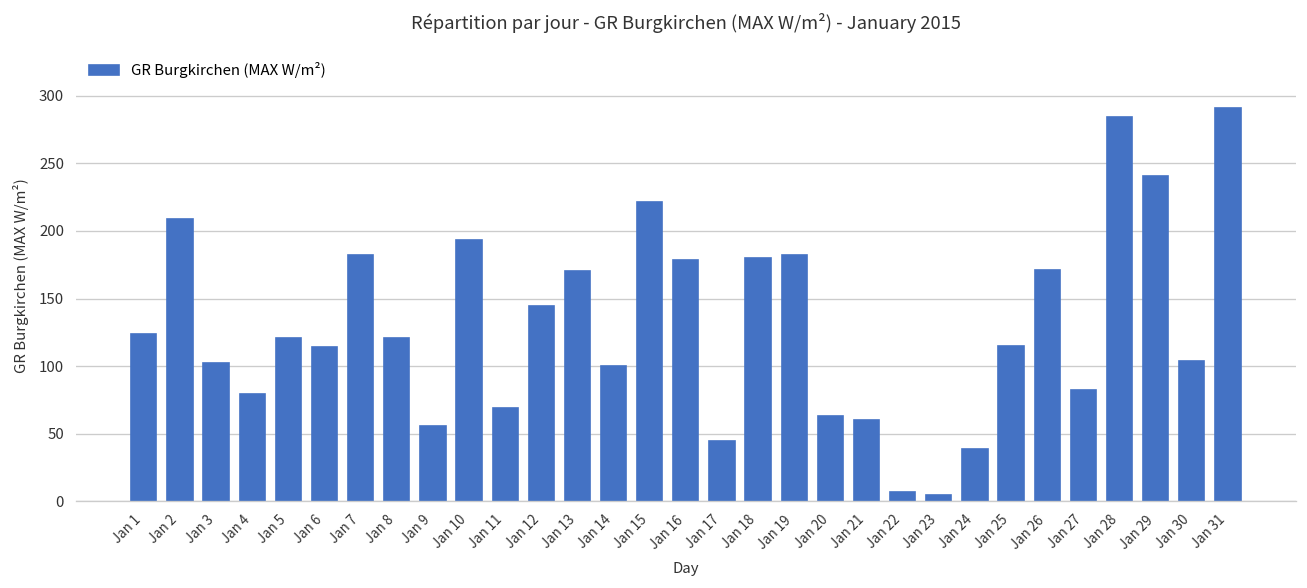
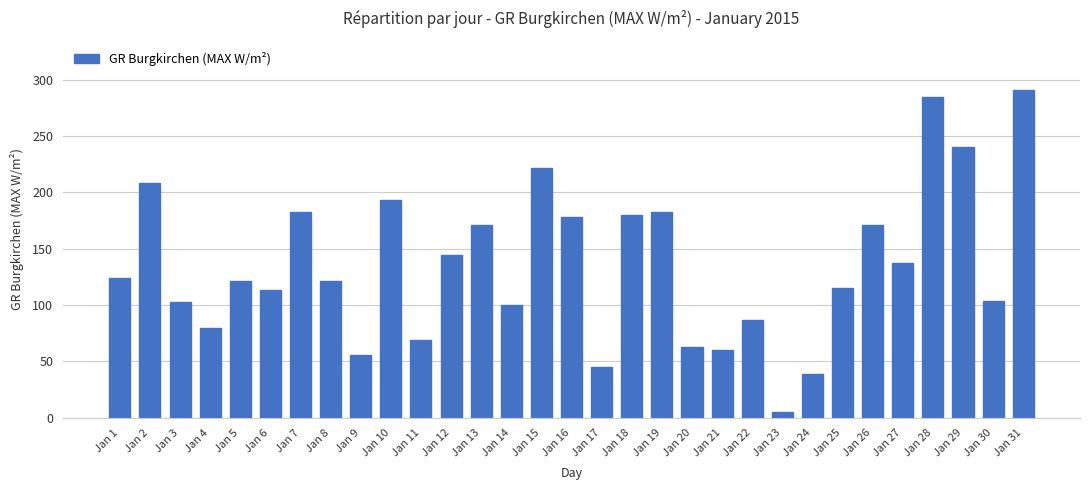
  {
    "Jan 1": 124,
    "Jan 2": 209,
    "Jan 3": 103,
    "Jan 4": 79,
    "Jan 5": 121,
    "Jan 6": 114,
    "Jan 7": 183,
    "Jan 8": 121,
    "Jan 9": 56,
    "Jan 10": 194,
    "Jan 11": 69,
    "Jan 12": 144,
    "Jan 13": 171,
    "Jan 14": 100,
    "Jan 15": 221,
    "Jan 16": 178,
    "Jan 17": 45,
    "Jan 18": 180,
    "Jan 19": 182,
    "Jan 20": 63,
    "Jan 21": 60,
-   "Jan 22": 7,
+   "Jan 22": 87,
    "Jan 23": 5,
    "Jan 24": 39,
    "Jan 25": 115,
    "Jan 26": 171,
-   "Jan 27": 82,
+   "Jan 27": 137,
    "Jan 28": 284,
    "Jan 29": 240,
    "Jan 30": 104,
    "Jan 31": 291
  }
